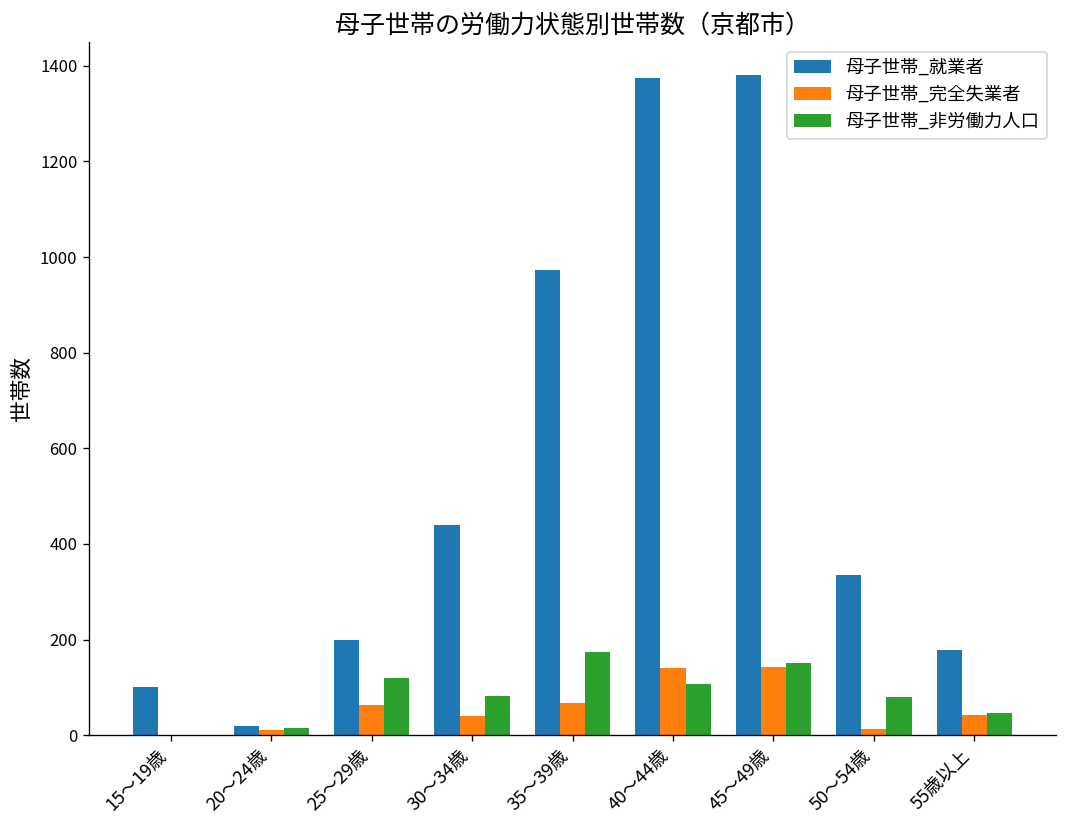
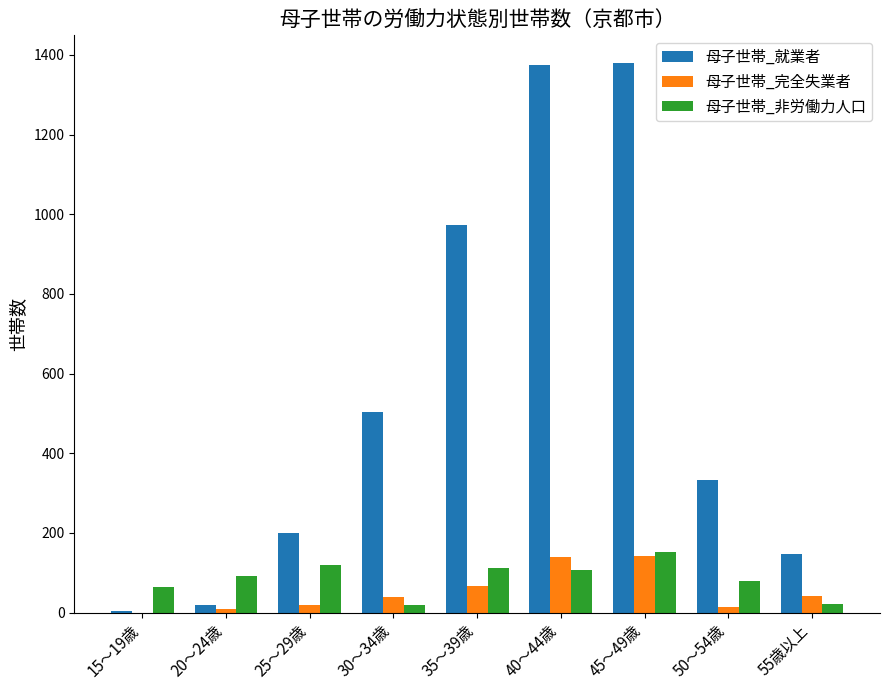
  {
    "母子世帯_就業者": {
-     "15～19歳": 100,
+     "15～19歳": 0,
      "20～24歳": 20,
      "25～29歳": 200,
-     "30～34歳": 440,
+     "30～34歳": 500,
      "35～39歳": 970,
      "40～44歳": 1370,
      "45～49歳": 1380,
      "50～54歳": 330,
-     "55歳以上": 180
+     "55歳以上": 150
    },
    "母子世帯_完全失業者": {
      "15～19歳": 0,
      "20～24歳": 10,
-     "25～29歳": 60,
+     "25～29歳": 20,
      "30～34歳": 40,
      "35～39歳": 70,
      "40～44歳": 140,
      "45～49歳": 140,
      "50～54歳": 10,
      "55歳以上": 40
    },
    "母子世帯_非労働力人口": {
-     "15～19歳": 0,
-     "20～24歳": 20,
+     "15～19歳": 70,
+     "20～24歳": 90,
      "25～29歳": 120,
-     "30～34歳": 80,
-     "35～39歳": 170,
+     "30～34歳": 20,
+     "35～39歳": 110,
      "40～44歳": 110,
      "45～49歳": 150,
      "50～54歳": 80,
-     "55歳以上": 50
+     "55歳以上": 20
    }
  }
